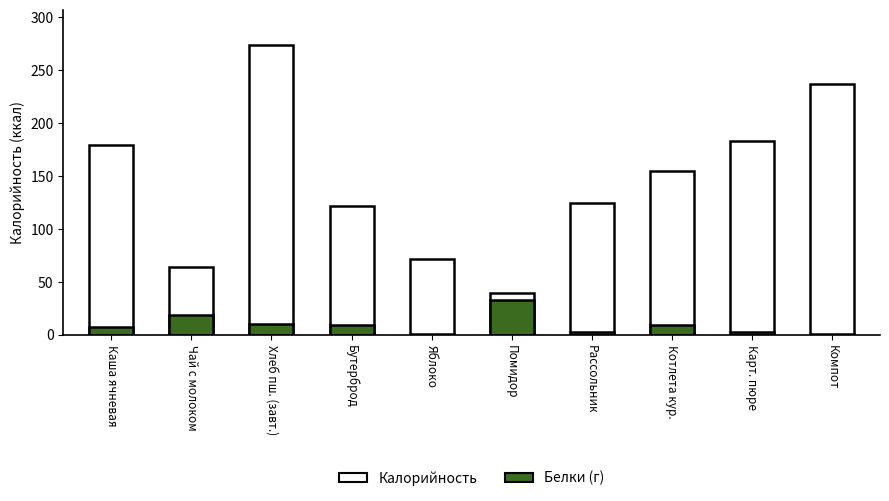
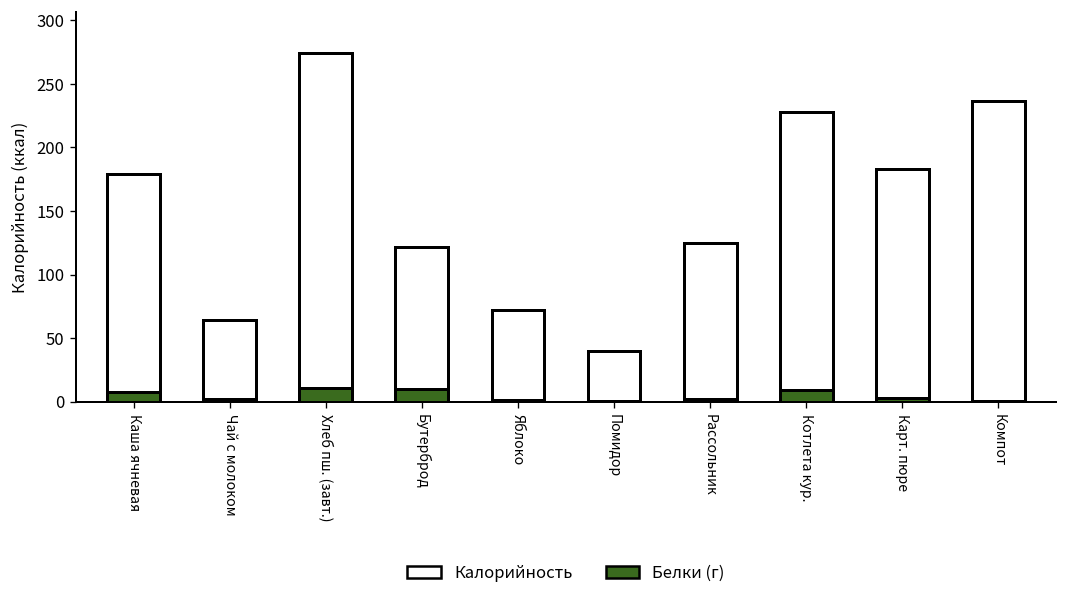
  {
    "Калорийность": {
      "Каша ячневая": 179,
      "Чай с молоком": 64,
      "Хлеб пш. (завт.)": 274,
      "Бутерброд": 121,
      "Яблоко": 72,
      "Помидор": 40,
      "Рассольник": 125,
-     "Котлета кур.": 155,
+     "Котлета кур.": 228,
      "Карт. пюре": 183,
      "Компот": 237
    },
    "Белки (г)": {
-     "Чай с молоком": 18,
-     "Помидор": 33
+     "Чай с молоком": 2,
+     "Помидор": 1
    }
  }
